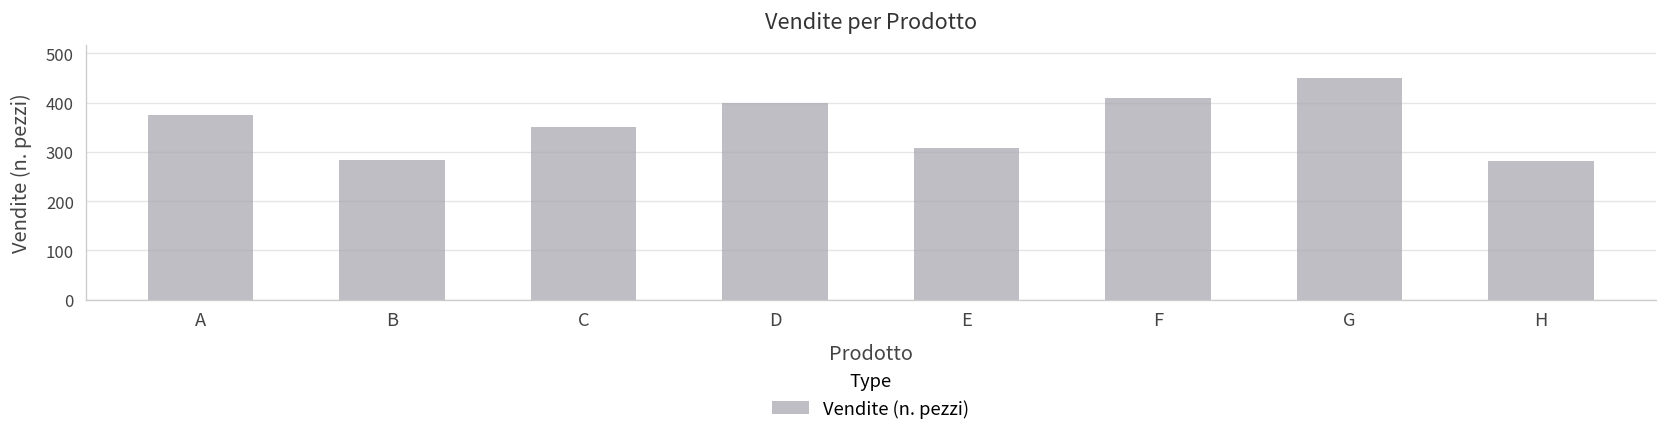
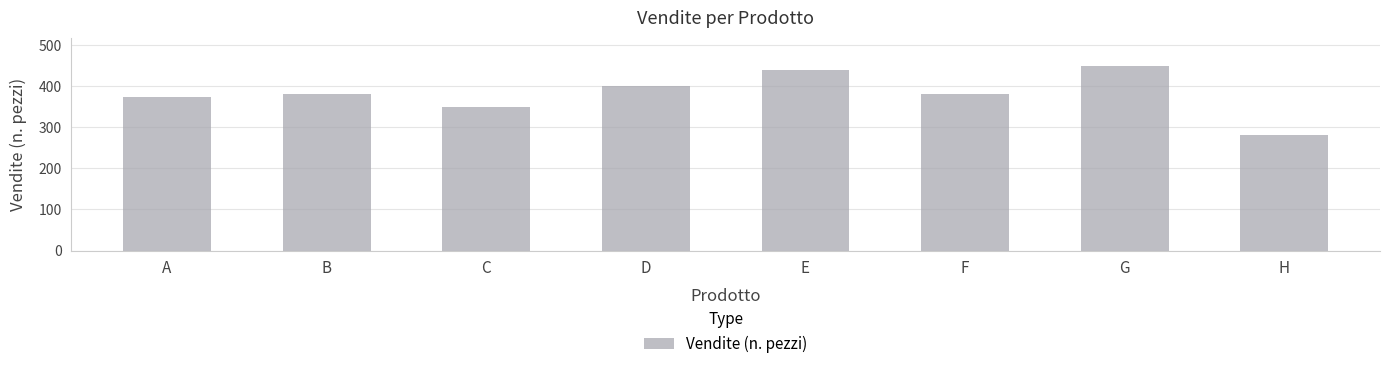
  {
    "A": 370,
-   "B": 280,
+   "B": 380,
    "C": 350,
    "D": 400,
-   "E": 310,
-   "F": 410,
+   "E": 440,
+   "F": 380,
    "G": 450,
    "H": 280
  }
